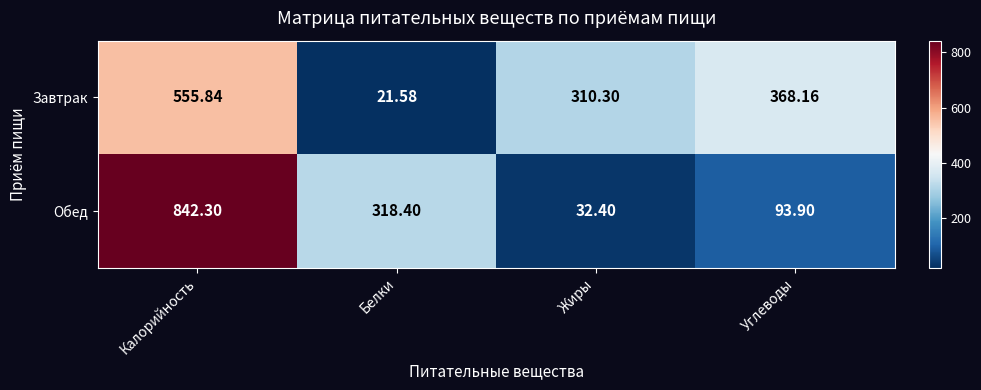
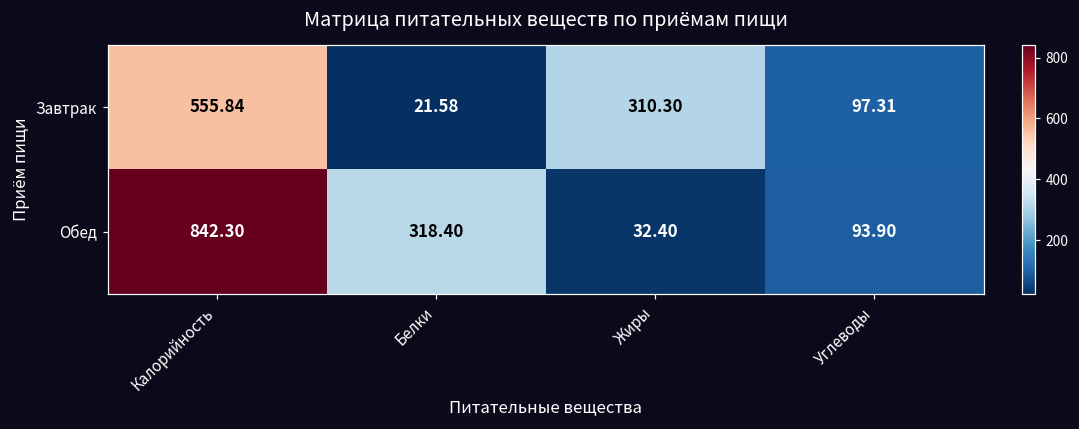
  {
    "Завтрак": {
      "Калорийность": 555.84,
      "Белки": 21.58,
      "Жиры": 310.30,
-     "Углеводы": 368.16
+     "Углеводы": 97.31
    },
    "Обед": {
      "Калорийность": 842.30,
      "Белки": 318.40,
      "Жиры": 32.40,
      "Углеводы": 93.90
    }
  }
